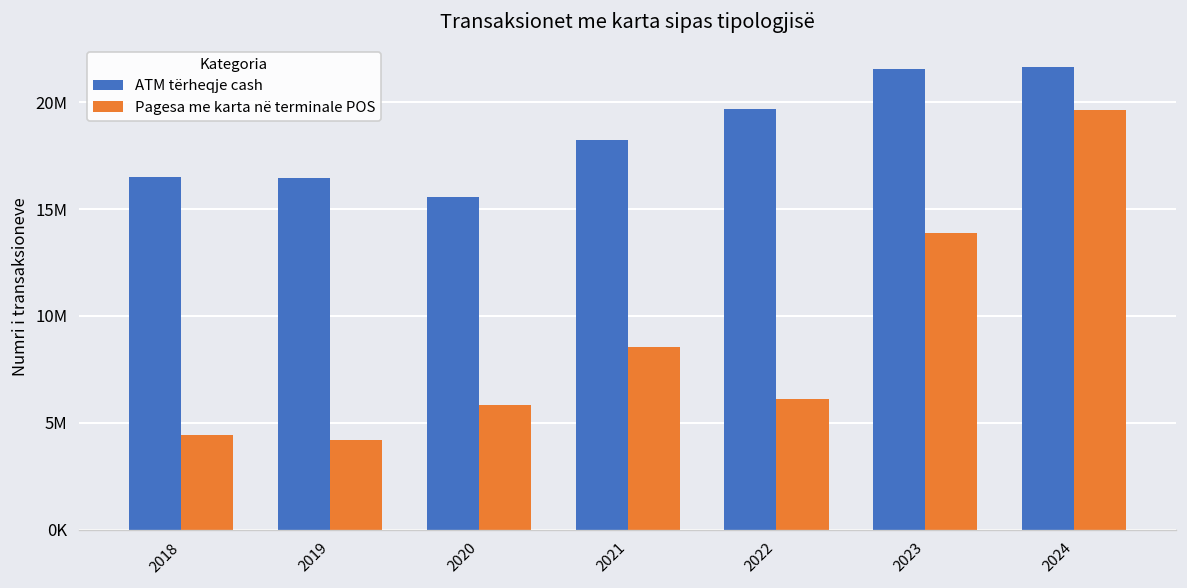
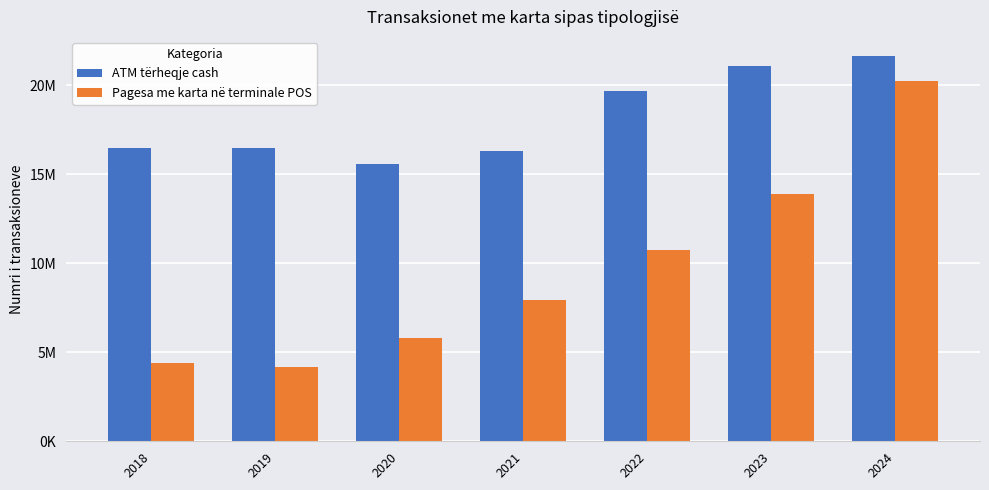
  {
    "ATM tërheqje cash": {
      "2018": 16500000,
      "2019": 16500000,
      "2020": 15600000,
-     "2021": 18200000,
+     "2021": 16300000,
      "2022": 19700000,
-     "2023": 21600000,
+     "2023": 21100000,
      "2024": 21600000
    },
    "Pagesa me karta në terminale POS": {
      "2018": 4400000,
      "2019": 4200000,
      "2020": 5800000,
-     "2021": 8500000,
-     "2022": 6100000,
+     "2021": 7900000,
+     "2022": 10700000,
      "2023": 13900000,
-     "2024": 19600000
+     "2024": 20200000
    }
  }
